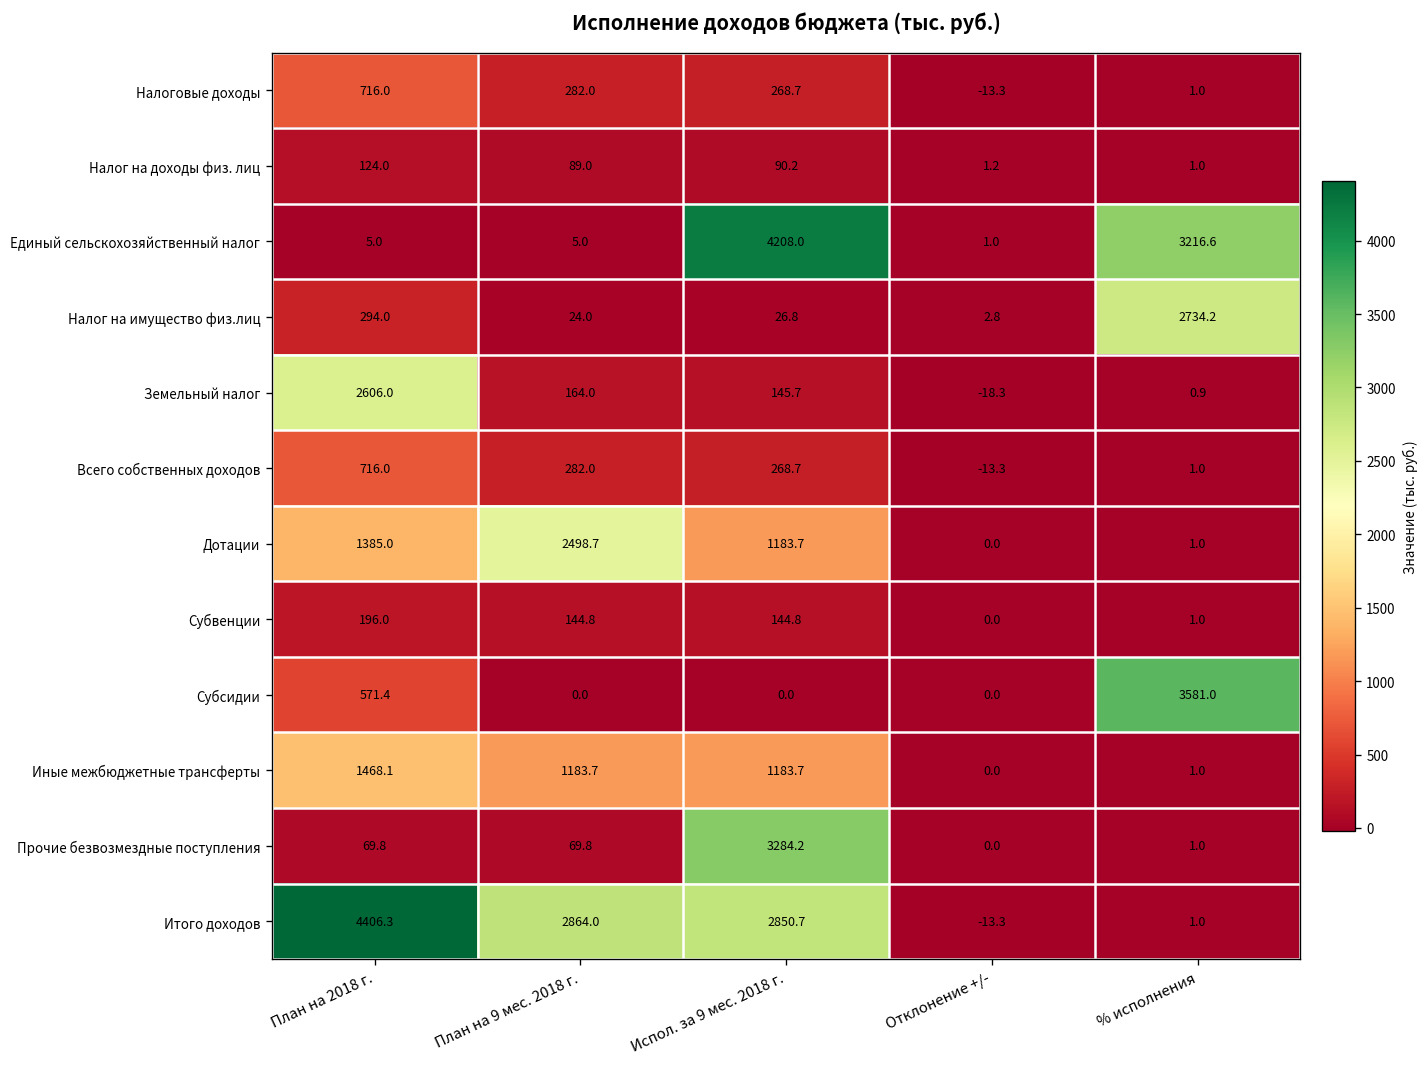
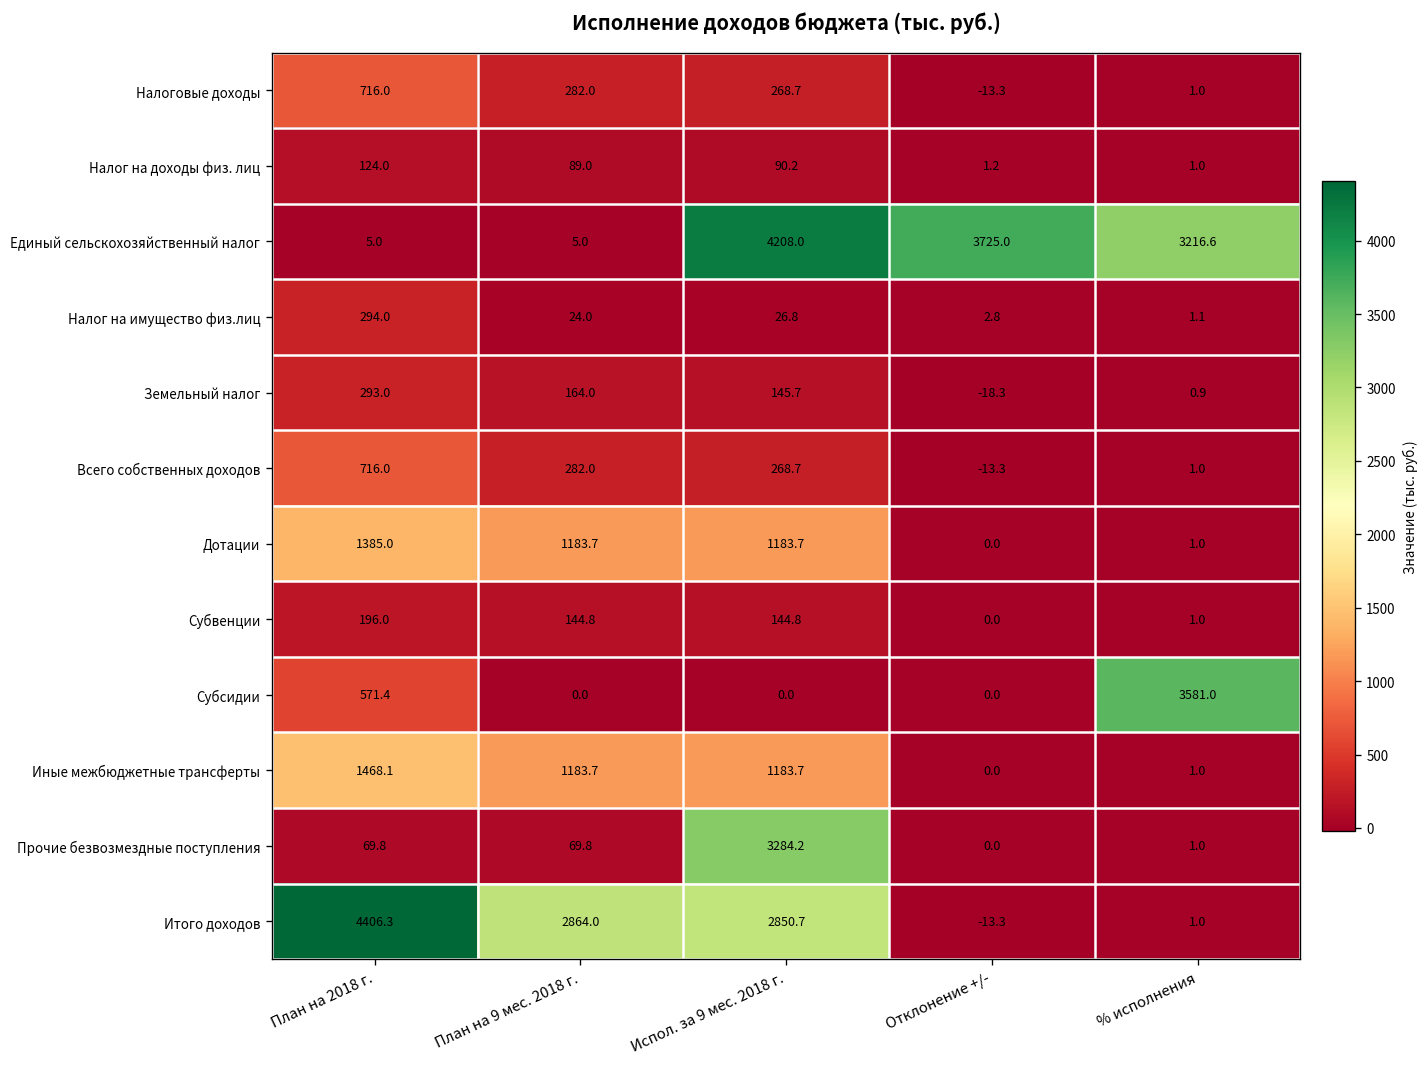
  {
    "Налоговые доходы": {
      "План на 2018 г.": 716.0,
      "План на 9 мес. 2018 г.": 282.0,
      "Испол. за 9 мес. 2018 г.": 268.7,
      "Отклонение +/-": -13.3,
      "% исполнения": 1.0
    },
    "Налог на доходы физ. лиц": {
      "План на 2018 г.": 124.0,
      "План на 9 мес. 2018 г.": 89.0,
      "Испол. за 9 мес. 2018 г.": 90.2,
      "Отклонение +/-": 1.2,
      "% исполнения": 1.0
    },
    "Единый сельскохозяйственный налог": {
      "План на 2018 г.": 5.0,
      "План на 9 мес. 2018 г.": 5.0,
      "Испол. за 9 мес. 2018 г.": 4208.0,
-     "Отклонение +/-": 1.0,
+     "Отклонение +/-": 3725.0,
      "% исполнения": 3216.6
    },
    "Налог на имущество физ.лиц": {
      "План на 2018 г.": 294.0,
      "План на 9 мес. 2018 г.": 24.0,
      "Испол. за 9 мес. 2018 г.": 26.8,
      "Отклонение +/-": 2.8,
-     "% исполнения": 2734.2
+     "% исполнения": 1.1
    },
    "Земельный налог": {
-     "План на 2018 г.": 2606.0,
+     "План на 2018 г.": 293.0,
      "План на 9 мес. 2018 г.": 164.0,
      "Испол. за 9 мес. 2018 г.": 145.7,
      "Отклонение +/-": -18.3,
      "% исполнения": 0.9
    },
    "Всего собственных доходов": {
      "План на 2018 г.": 716.0,
      "План на 9 мес. 2018 г.": 282.0,
      "Испол. за 9 мес. 2018 г.": 268.7,
      "Отклонение +/-": -13.3,
      "% исполнения": 1.0
    },
    "Дотации": {
      "План на 2018 г.": 1385.0,
-     "План на 9 мес. 2018 г.": 2498.7,
+     "План на 9 мес. 2018 г.": 1183.7,
      "Испол. за 9 мес. 2018 г.": 1183.7,
      "Отклонение +/-": 0.0,
      "% исполнения": 1.0
    },
    "Субвенции": {
      "План на 2018 г.": 196.0,
      "План на 9 мес. 2018 г.": 144.8,
      "Испол. за 9 мес. 2018 г.": 144.8,
      "Отклонение +/-": 0.0,
      "% исполнения": 1.0
    },
    "Субсидии": {
      "План на 2018 г.": 571.4,
      "План на 9 мес. 2018 г.": 0.0,
      "Испол. за 9 мес. 2018 г.": 0.0,
      "Отклонение +/-": 0.0,
      "% исполнения": 3581.0
    },
    "Иные межбюджетные трансферты": {
      "План на 2018 г.": 1468.1,
      "План на 9 мес. 2018 г.": 1183.7,
      "Испол. за 9 мес. 2018 г.": 1183.7,
      "Отклонение +/-": 0.0,
      "% исполнения": 1.0
    },
    "Прочие безвозмездные поступления": {
      "План на 2018 г.": 69.8,
      "План на 9 мес. 2018 г.": 69.8,
      "Испол. за 9 мес. 2018 г.": 3284.2,
      "Отклонение +/-": 0.0,
      "% исполнения": 1.0
    },
    "Итого доходов": {
      "План на 2018 г.": 4406.3,
      "План на 9 мес. 2018 г.": 2864.0,
      "Испол. за 9 мес. 2018 г.": 2850.7,
      "Отклонение +/-": -13.3,
      "% исполнения": 1.0
    }
  }
